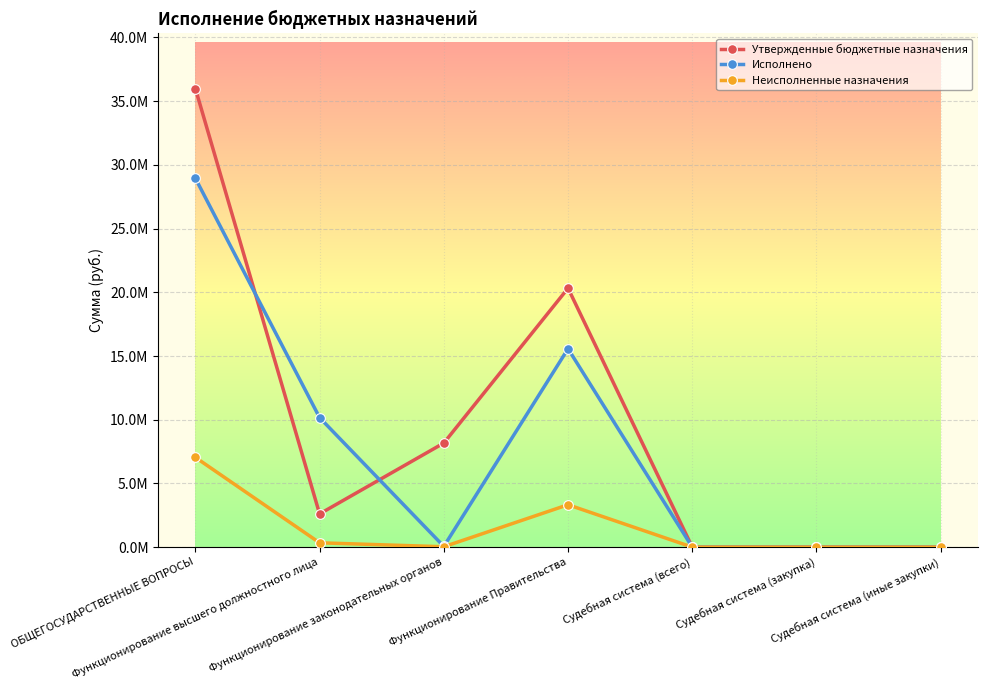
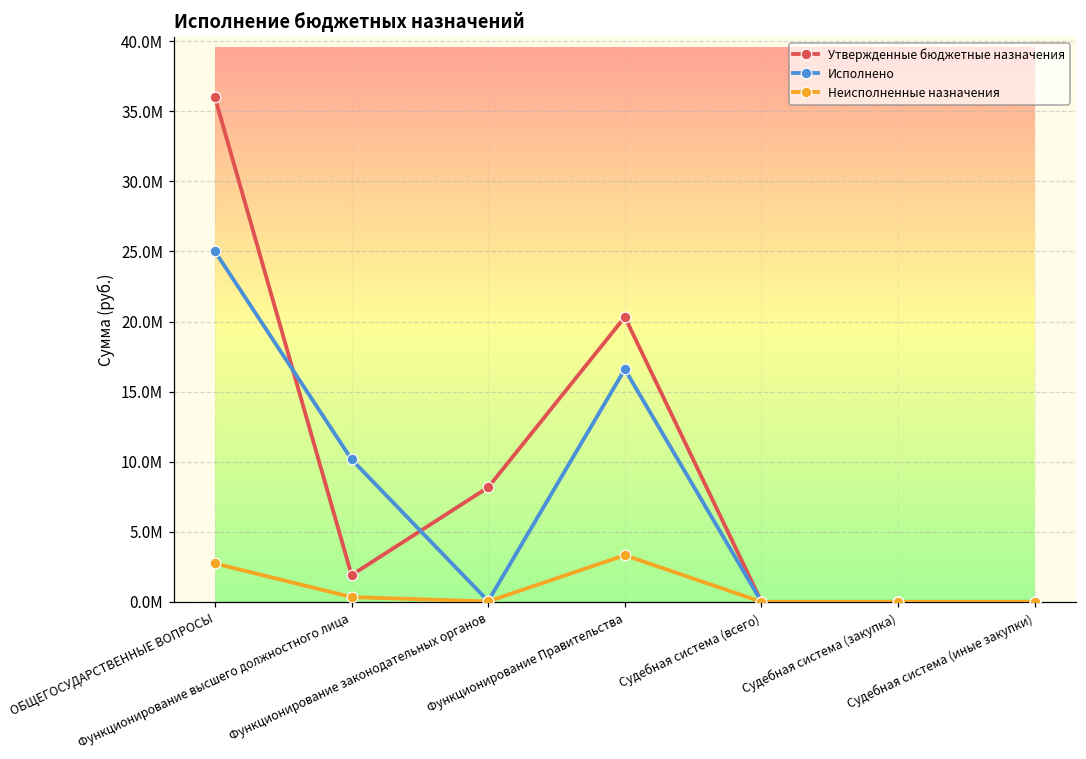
  {
    "Утвержденные бюджетные назначения": {
      "ОБЩЕГОСУДАРСТВЕННЫЕ ВОПРОСЫ": 36000000,
-     "Функционирование высшего должностного лица": 2600000,
+     "Функционирование высшего должностного лица": 1900000,
      "Функционирование законодательных органов": 8200000,
      "Функционирование Правительства": 20300000
    },
    "Исполнено": {
-     "ОБЩЕГОСУДАРСТВЕННЫЕ ВОПРОСЫ": 28900000,
+     "ОБЩЕГОСУДАРСТВЕННЫЕ ВОПРОСЫ": 25000000,
      "Функционирование высшего должностного лица": 10200000,
-     "Функционирование Правительства": 15600000
+     "Функционирование Правительства": 16600000
    },
    "Неисполненные назначения": {
-     "ОБЩЕГОСУДАРСТВЕННЫЕ ВОПРОСЫ": 7000000,
+     "ОБЩЕГОСУДАРСТВЕННЫЕ ВОПРОСЫ": 2700000,
      "Функционирование высшего должностного лица": 300000,
      "Функционирование Правительства": 3300000
    }
  }
